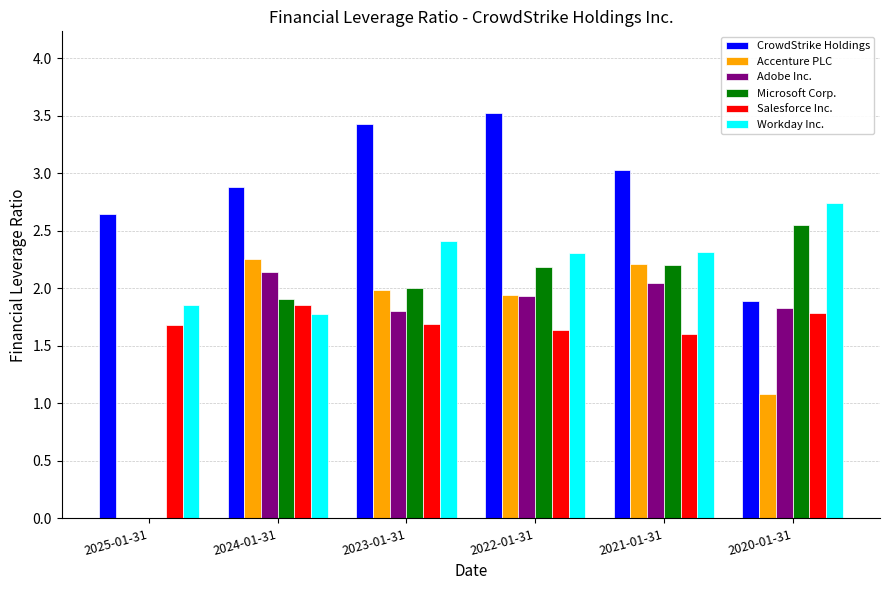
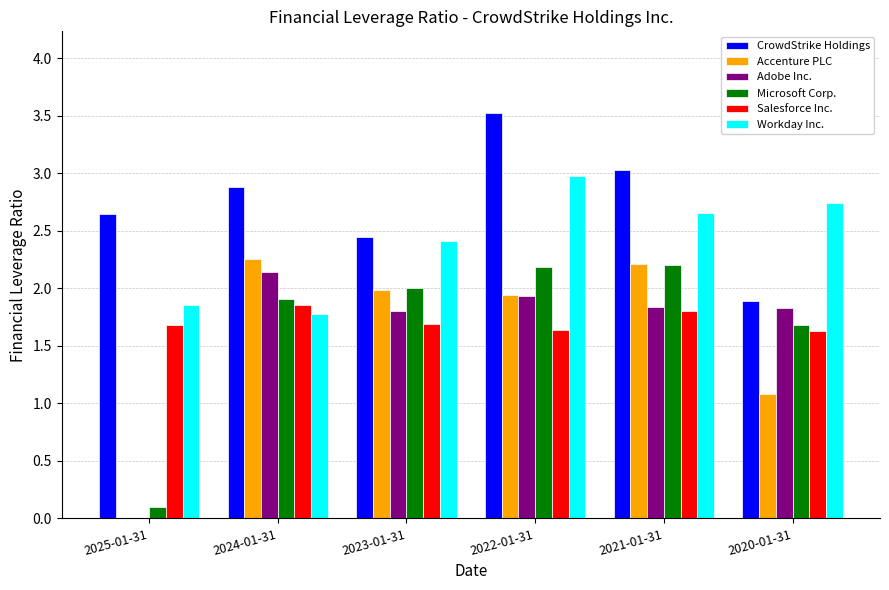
  {
    "CrowdStrike Holdings": {
      "2025-01-31": 2.65,
      "2024-01-31": 2.88,
-     "2023-01-31": 3.43,
+     "2023-01-31": 2.45,
      "2022-01-31": 3.53,
      "2021-01-31": 3.03,
      "2020-01-31": 1.89
    },
    "Accenture PLC": {
      "2025-01-31": 0.00,
      "2024-01-31": 2.26,
      "2023-01-31": 1.99,
      "2022-01-31": 1.94,
      "2021-01-31": 2.21,
      "2020-01-31": 1.08
    },
    "Adobe Inc.": {
      "2025-01-31": 0.00,
      "2024-01-31": 2.14,
      "2023-01-31": 1.80,
      "2022-01-31": 1.93,
-     "2021-01-31": 2.05,
+     "2021-01-31": 1.84,
      "2020-01-31": 1.83
    },
    "Microsoft Corp.": {
-     "2025-01-31": 0.0,
+     "2025-01-31": 0.1,
      "2024-01-31": 1.91,
      "2023-01-31": 2.00,
      "2022-01-31": 2.19,
      "2021-01-31": 2.20,
-     "2020-01-31": 2.55
+     "2020-01-31": 1.68
    },
    "Salesforce Inc.": {
      "2025-01-31": 1.68,
      "2024-01-31": 1.86,
      "2023-01-31": 1.69,
      "2022-01-31": 1.64,
-     "2021-01-31": 1.6,
-     "2020-01-31": 1.79
+     "2021-01-31": 1.8,
+     "2020-01-31": 1.63
    },
    "Workday Inc.": {
      "2025-01-31": 1.86,
      "2024-01-31": 1.78,
      "2023-01-31": 2.41,
-     "2022-01-31": 2.31,
-     "2021-01-31": 2.32,
+     "2022-01-31": 2.98,
+     "2021-01-31": 2.66,
      "2020-01-31": 2.74
    }
  }
